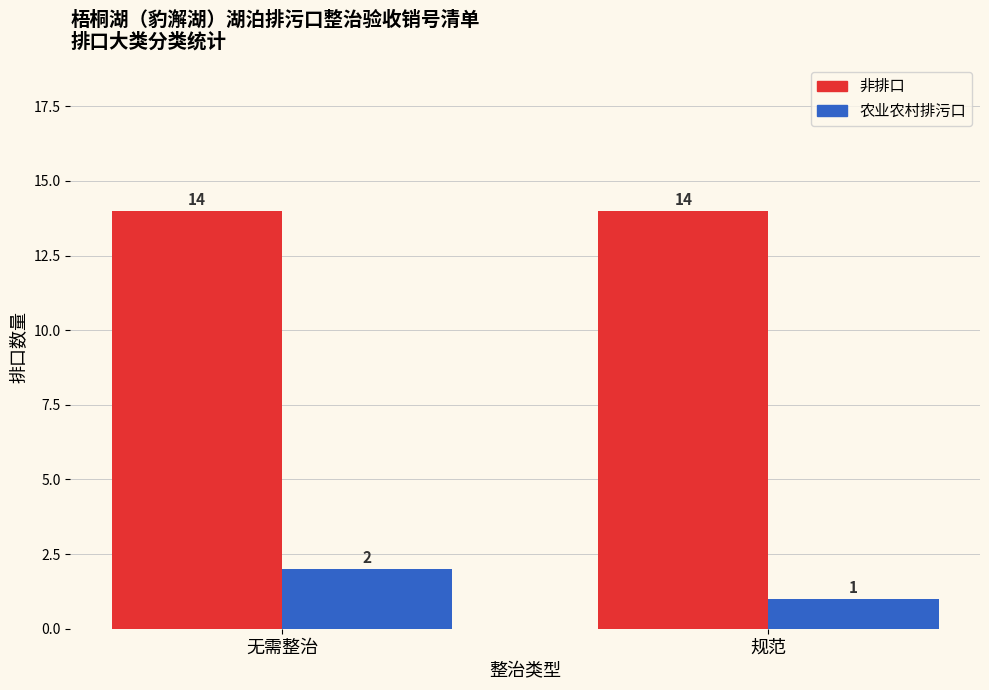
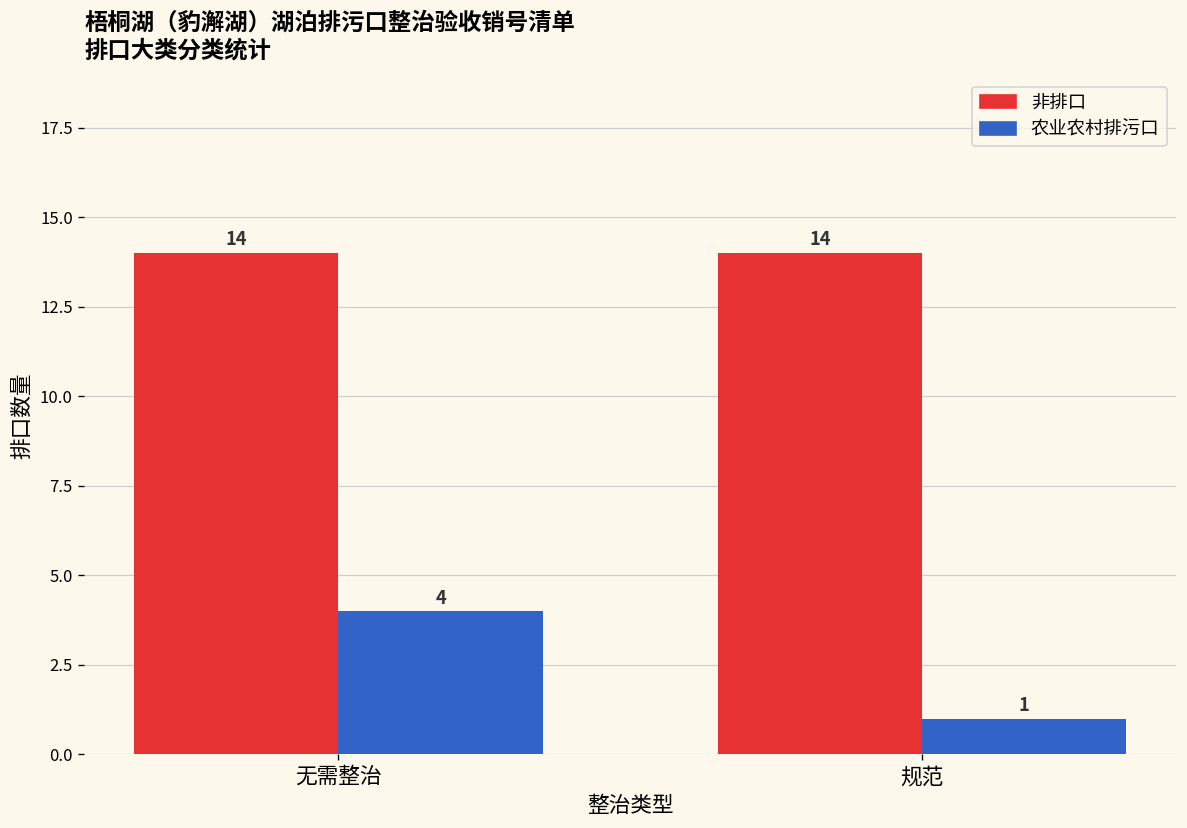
  {
    "非排口": {
      "无需整治": 14,
      "规范": 14
    },
    "农业农村排污口": {
-     "无需整治": 2,
+     "无需整治": 4,
      "规范": 1
    }
  }
